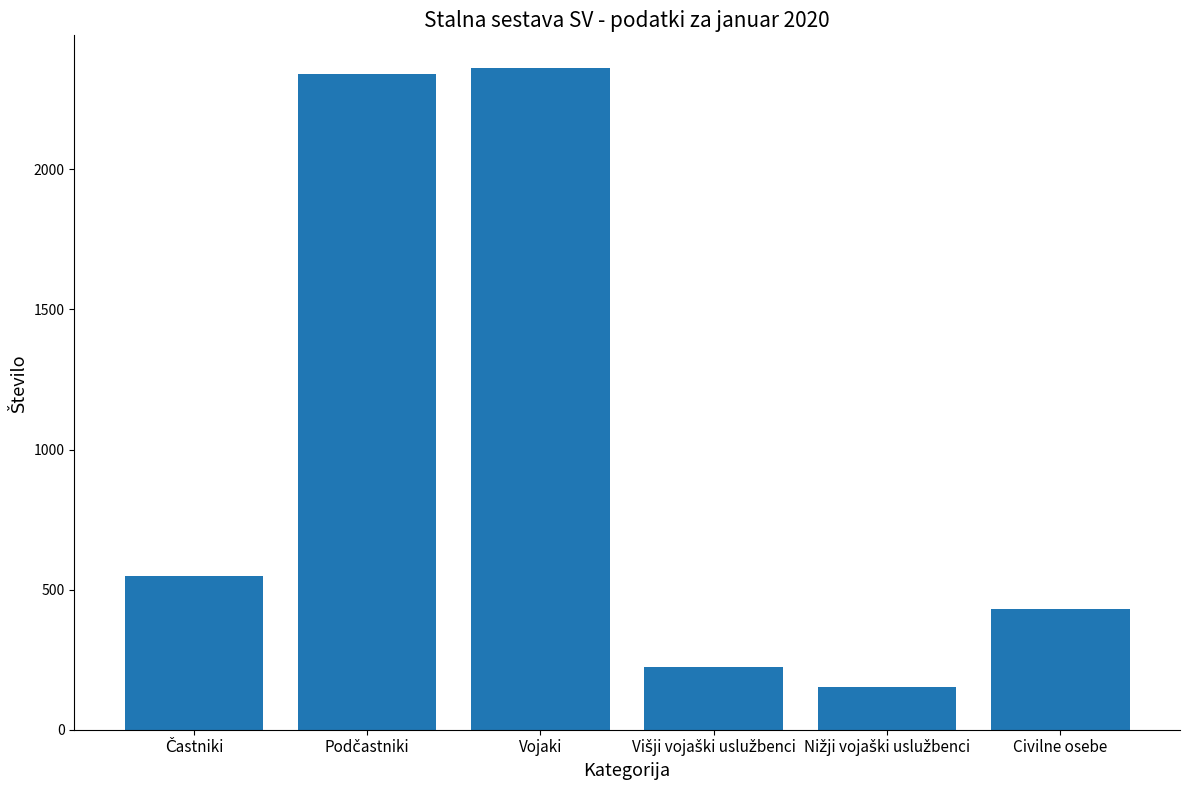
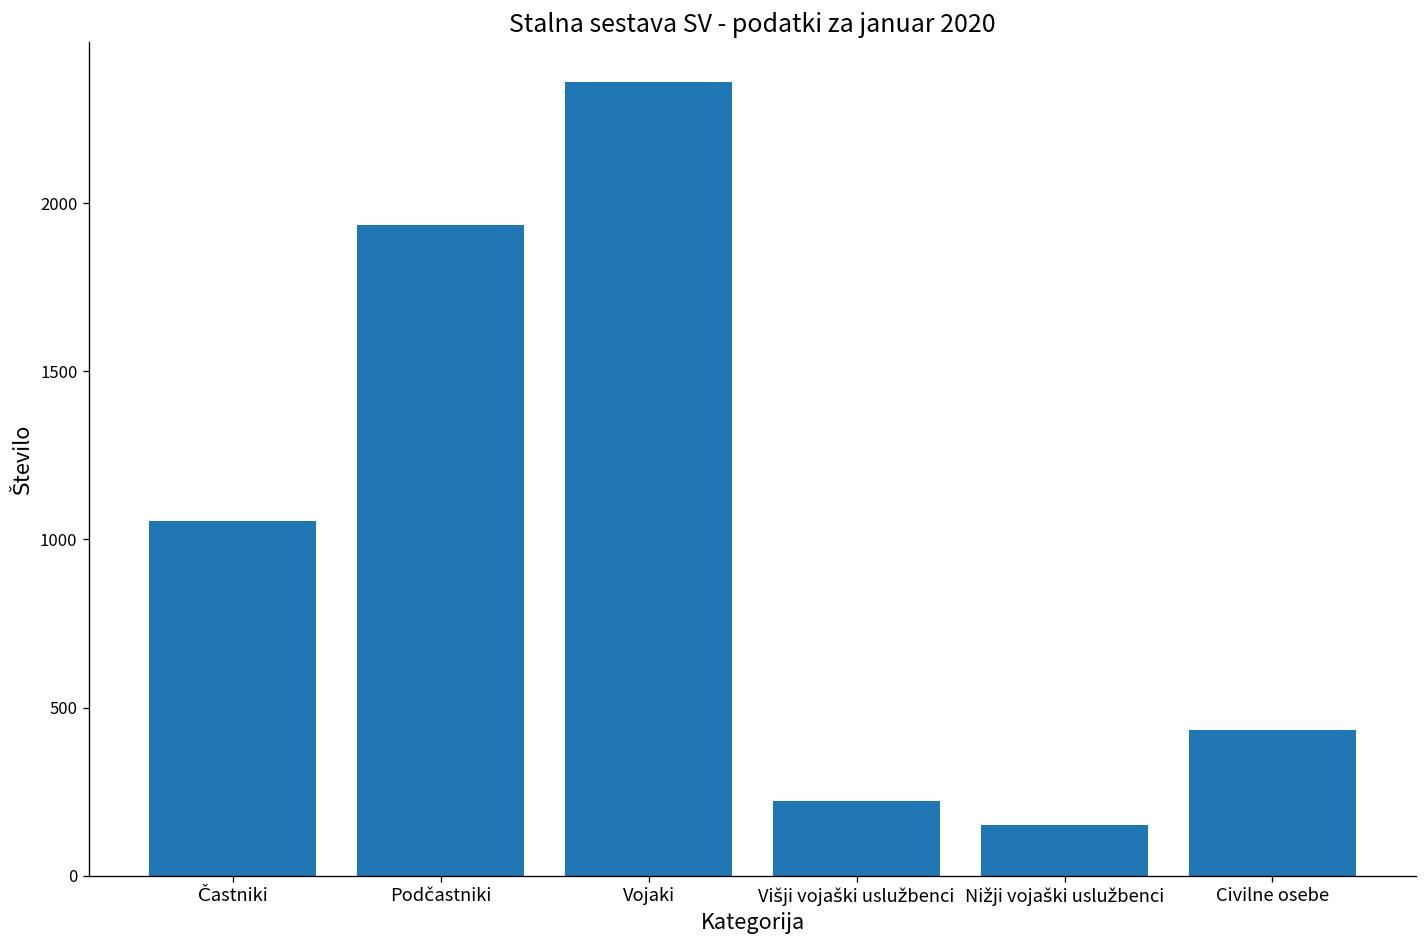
  {
-   "Častniki": 550,
-   "Podčastniki": 2340,
+   "Častniki": 1060,
+   "Podčastniki": 1930,
    "Vojaki": 2360,
    "Višji vojaški uslužbenci": 220,
    "Nižji vojaški uslužbenci": 150,
    "Civilne osebe": 430
  }
